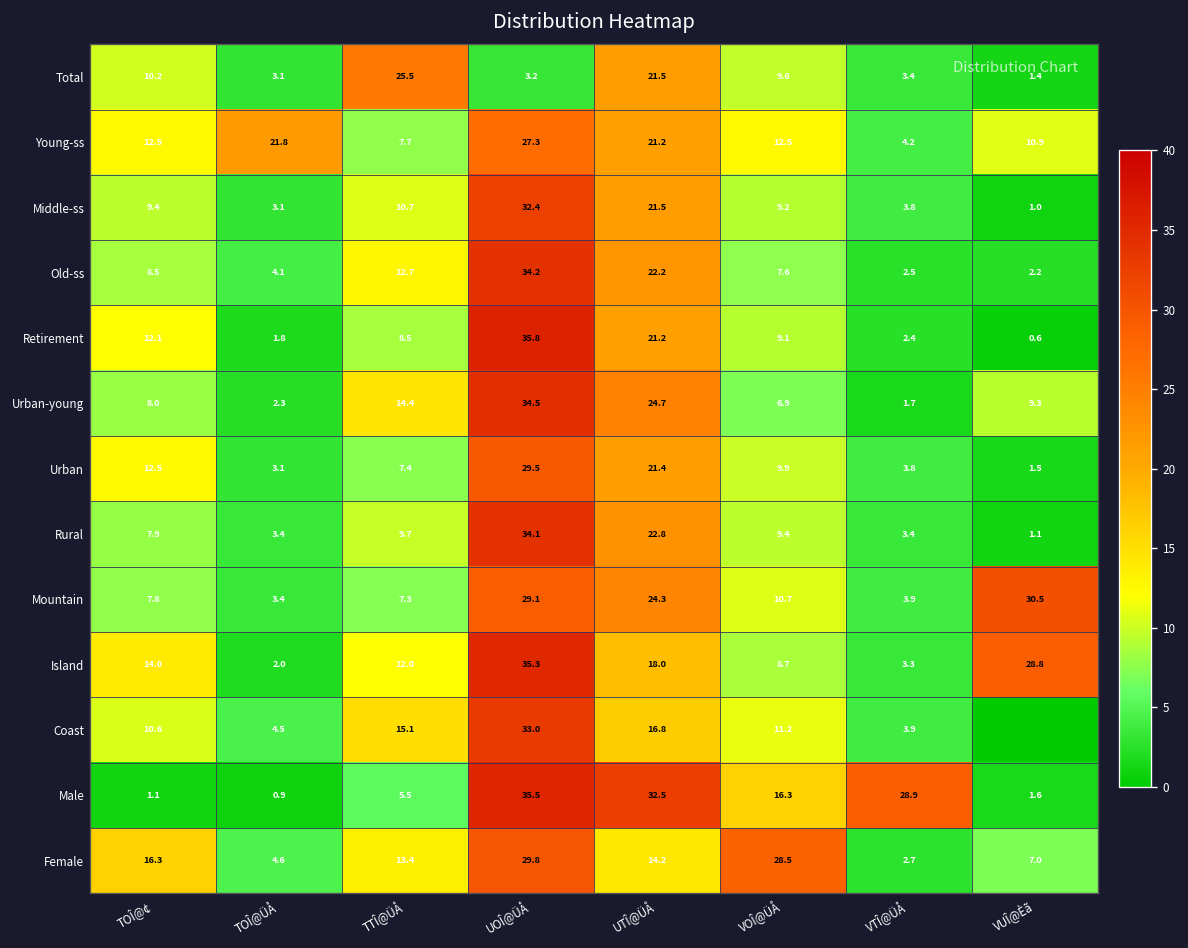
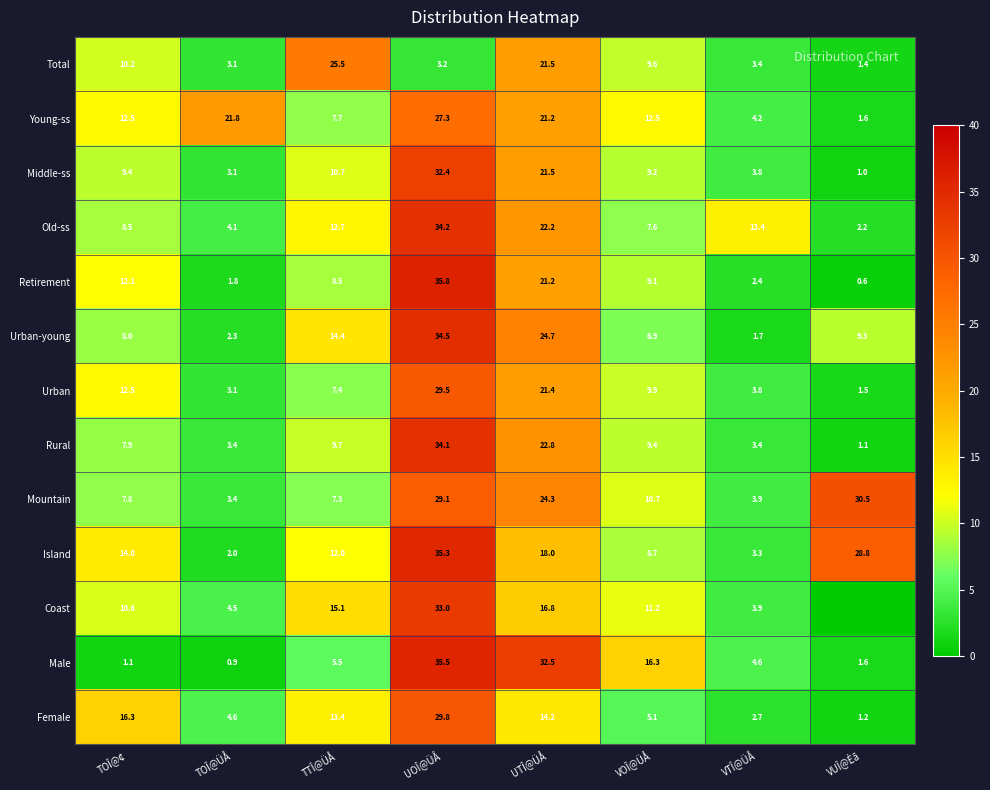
  {
    "Total": {
      "TOÎ@¢": 10.2,
      "TOÎ@ÜÅ": 3.1,
      "TTÎ@ÜÅ": 25.5,
      "UOÎ@ÜÅ": 3.2,
      "UTÎ@ÜÅ": 21.5,
      "VOÎ@ÜÅ": 9.6,
      "VTÎ@ÜÅ": 3.4
    },
    "Young-ss": {
      "TOÎ@¢": 12.5,
      "TOÎ@ÜÅ": 21.8,
      "TTÎ@ÜÅ": 7.7,
      "UOÎ@ÜÅ": 27.3,
      "UTÎ@ÜÅ": 21.2,
      "VOÎ@ÜÅ": 12.5,
      "VTÎ@ÜÅ": 4.2,
-     "VUÎ@Èã": 10.9
+     "VUÎ@Èã": 1.6
    },
    "Middle-ss": {
      "TOÎ@¢": 9.4,
      "TOÎ@ÜÅ": 3.1,
      "TTÎ@ÜÅ": 10.7,
      "UOÎ@ÜÅ": 32.4,
      "UTÎ@ÜÅ": 21.5,
      "VOÎ@ÜÅ": 9.2,
      "VTÎ@ÜÅ": 3.8,
      "VUÎ@Èã": 1.0
    },
    "Old-ss": {
      "TOÎ@¢": 8.5,
      "TOÎ@ÜÅ": 4.1,
      "TTÎ@ÜÅ": 12.7,
      "UOÎ@ÜÅ": 34.2,
      "UTÎ@ÜÅ": 22.2,
      "VOÎ@ÜÅ": 7.6,
-     "VTÎ@ÜÅ": 2.5,
+     "VTÎ@ÜÅ": 13.4,
      "VUÎ@Èã": 2.2
    },
    "Retirement": {
      "TOÎ@¢": 12.1,
      "TOÎ@ÜÅ": 1.8,
      "TTÎ@ÜÅ": 8.5,
      "UOÎ@ÜÅ": 35.8,
      "UTÎ@ÜÅ": 21.2,
      "VOÎ@ÜÅ": 9.1,
      "VTÎ@ÜÅ": 2.4,
      "VUÎ@Èã": 0.6
    },
    "Urban-young": {
      "TOÎ@¢": 8.0,
      "TOÎ@ÜÅ": 2.3,
      "TTÎ@ÜÅ": 14.4,
      "UOÎ@ÜÅ": 34.5,
      "UTÎ@ÜÅ": 24.7,
      "VOÎ@ÜÅ": 6.9,
      "VTÎ@ÜÅ": 1.7,
      "VUÎ@Èã": 9.3
    },
    "Urban": {
      "TOÎ@¢": 12.5,
      "TOÎ@ÜÅ": 3.1,
      "TTÎ@ÜÅ": 7.4,
      "UOÎ@ÜÅ": 29.5,
      "UTÎ@ÜÅ": 21.4,
      "VOÎ@ÜÅ": 9.9,
      "VTÎ@ÜÅ": 3.8,
      "VUÎ@Èã": 1.5
    },
    "Rural": {
      "TOÎ@¢": 7.9,
      "TOÎ@ÜÅ": 3.4,
      "TTÎ@ÜÅ": 9.7,
      "UOÎ@ÜÅ": 34.1,
      "UTÎ@ÜÅ": 22.8,
      "VOÎ@ÜÅ": 9.4,
      "VTÎ@ÜÅ": 3.4,
      "VUÎ@Èã": 1.1
    },
    "Mountain": {
      "TOÎ@¢": 7.8,
      "TOÎ@ÜÅ": 3.4,
      "TTÎ@ÜÅ": 7.3,
      "UOÎ@ÜÅ": 29.1,
      "UTÎ@ÜÅ": 24.3,
      "VOÎ@ÜÅ": 10.7,
      "VTÎ@ÜÅ": 3.9,
      "VUÎ@Èã": 30.5
    },
    "Island": {
      "TOÎ@¢": 14.0,
      "TOÎ@ÜÅ": 2.0,
      "TTÎ@ÜÅ": 12.0,
      "UOÎ@ÜÅ": 35.3,
      "UTÎ@ÜÅ": 18.0,
      "VOÎ@ÜÅ": 8.7,
      "VTÎ@ÜÅ": 3.3,
      "VUÎ@Èã": 28.8
    },
    "Coast": {
      "TOÎ@¢": 10.6,
      "TOÎ@ÜÅ": 4.5,
      "TTÎ@ÜÅ": 15.1,
      "UOÎ@ÜÅ": 33.0,
      "UTÎ@ÜÅ": 16.8,
      "VOÎ@ÜÅ": 11.2,
      "VTÎ@ÜÅ": 3.9
    },
    "Male": {
      "TOÎ@¢": 1.1,
      "TOÎ@ÜÅ": 0.9,
      "TTÎ@ÜÅ": 5.5,
      "UOÎ@ÜÅ": 35.5,
      "UTÎ@ÜÅ": 32.5,
      "VOÎ@ÜÅ": 16.3,
-     "VTÎ@ÜÅ": 28.9,
+     "VTÎ@ÜÅ": 4.6,
      "VUÎ@Èã": 1.6
    },
    "Female": {
      "TOÎ@¢": 16.3,
      "TOÎ@ÜÅ": 4.6,
      "TTÎ@ÜÅ": 13.4,
      "UOÎ@ÜÅ": 29.8,
      "UTÎ@ÜÅ": 14.2,
-     "VOÎ@ÜÅ": 28.5,
+     "VOÎ@ÜÅ": 5.1,
      "VTÎ@ÜÅ": 2.7,
-     "VUÎ@Èã": 7.0
+     "VUÎ@Èã": 1.2
    }
  }
